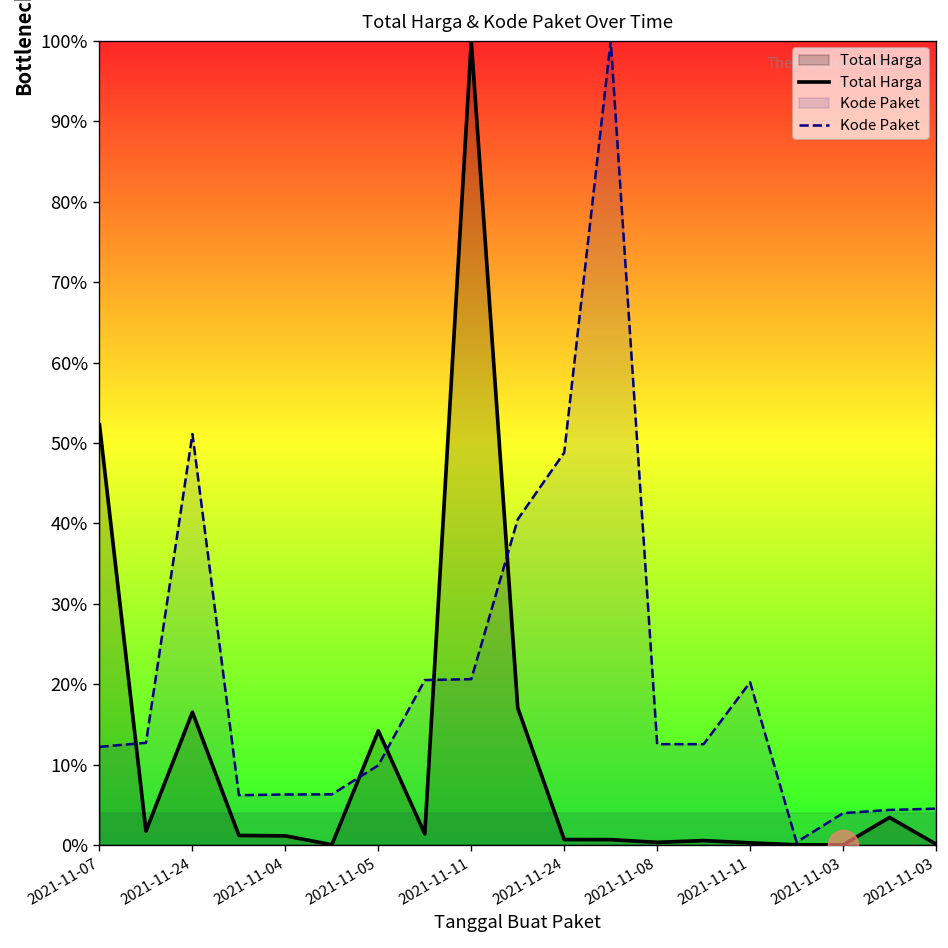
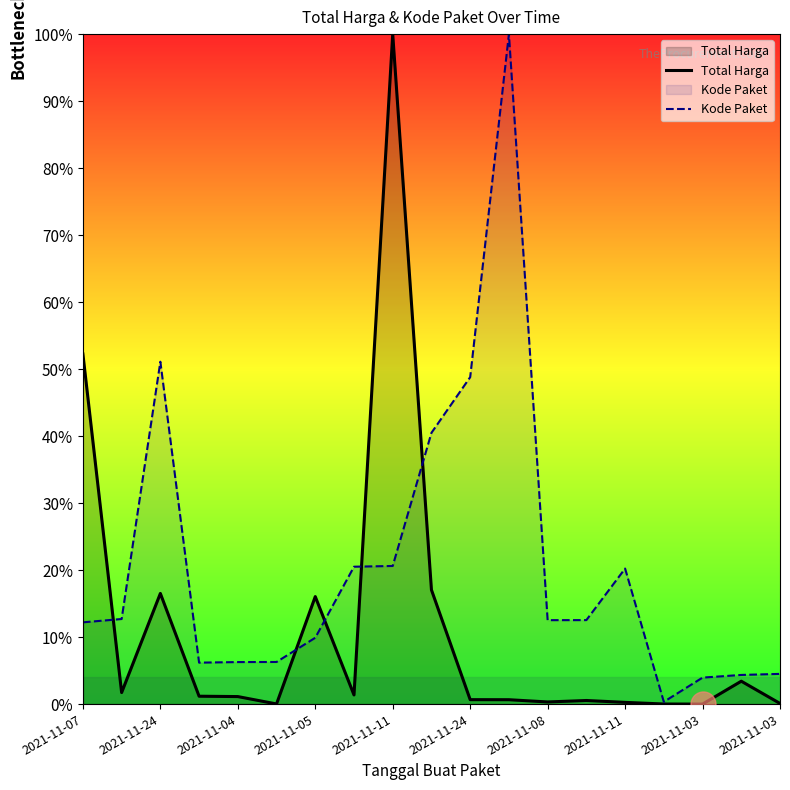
  {
    "Total Harga": {
      "2021-11-07": "52%",
-     "2021-11-05": "14%"
+     "2021-11-05": "16%"
    },
    "Kode Paket": {
      "2021-11-07": "12%",
      "2021-11-05": "10%"
    }
  }
